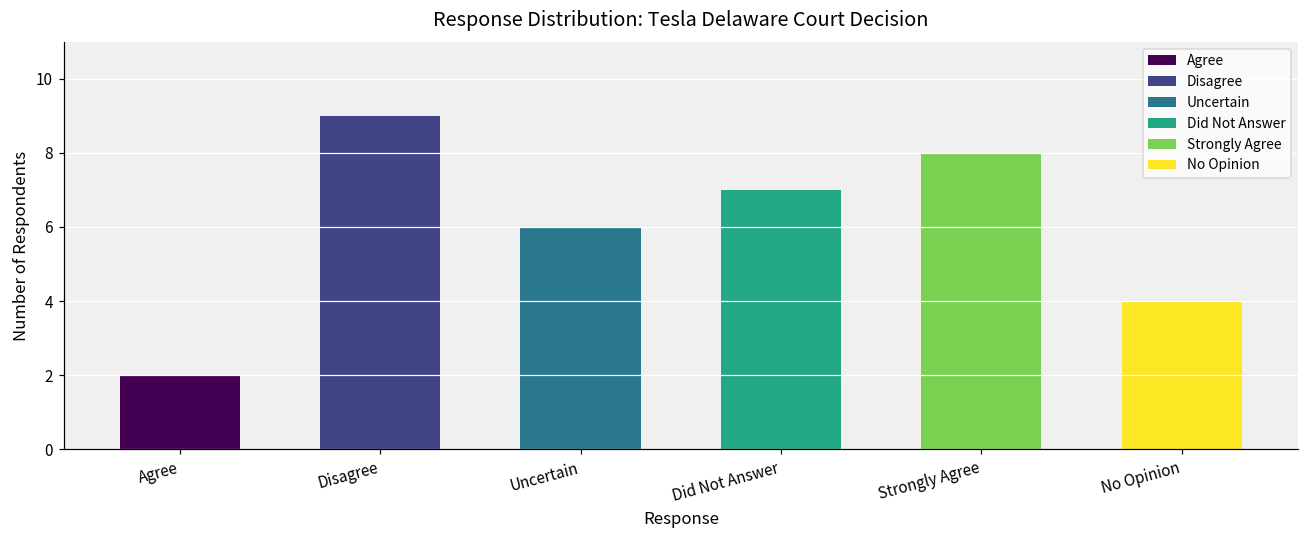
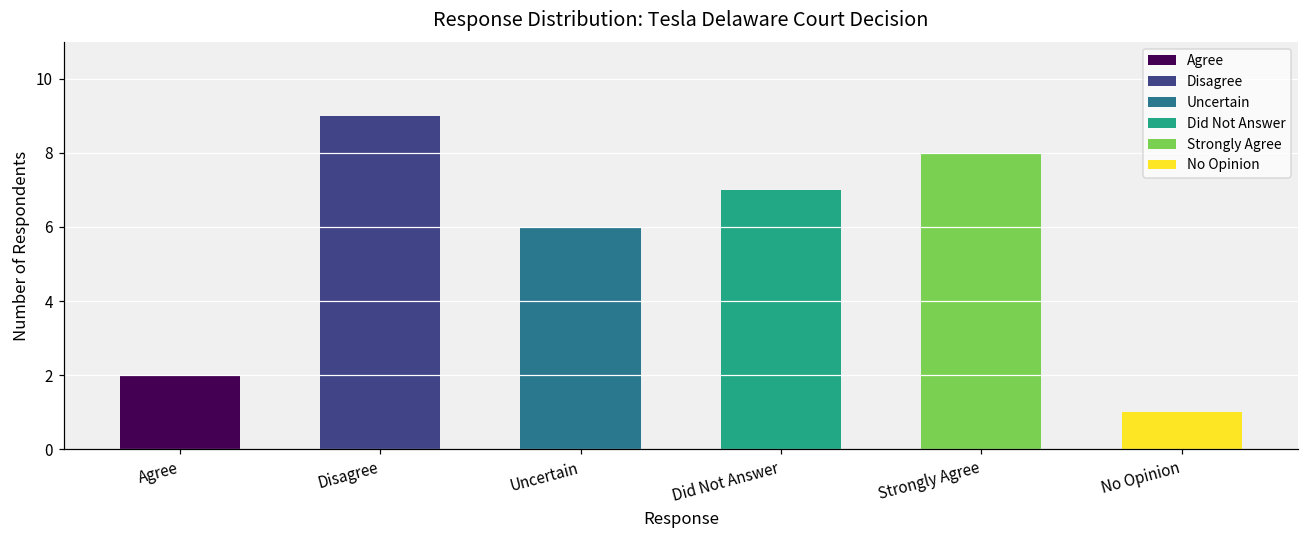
  {
    "Agree": 2,
    "Disagree": 9,
    "Uncertain": 6,
    "Did Not Answer": 7,
    "Strongly Agree": 8,
-   "No Opinion": 4
+   "No Opinion": 1
  }
